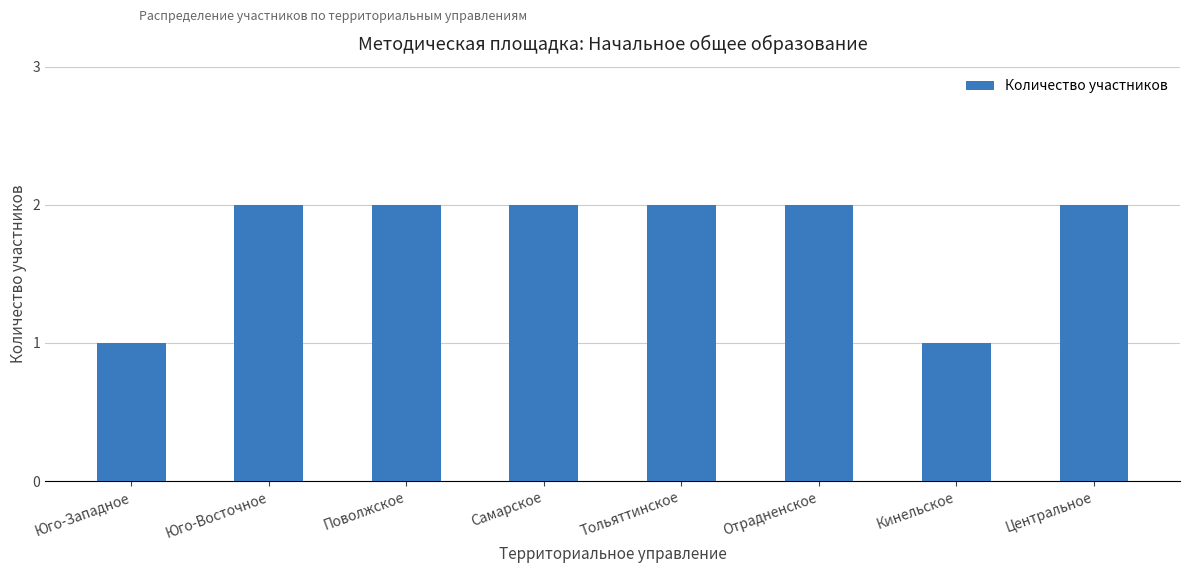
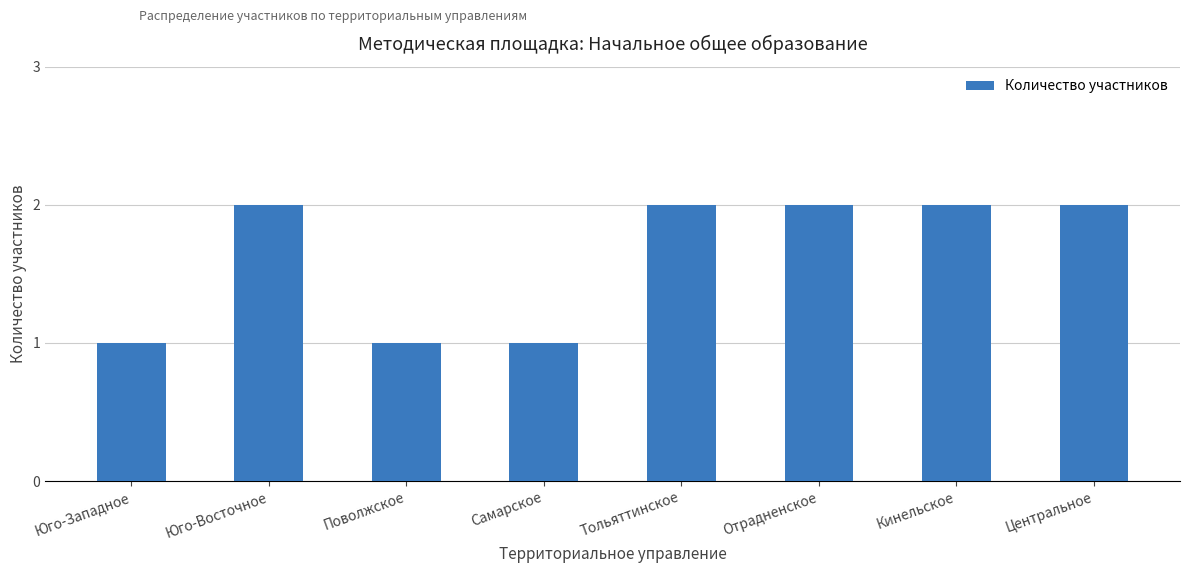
  {
    "Юго-Западное": 1,
    "Юго-Восточное": 2,
-   "Поволжское": 2,
-   "Самарское": 2,
+   "Поволжское": 1,
+   "Самарское": 1,
    "Тольяттинское": 2,
    "Отрадненское": 2,
-   "Кинельское": 1,
+   "Кинельское": 2,
    "Центральное": 2
  }
